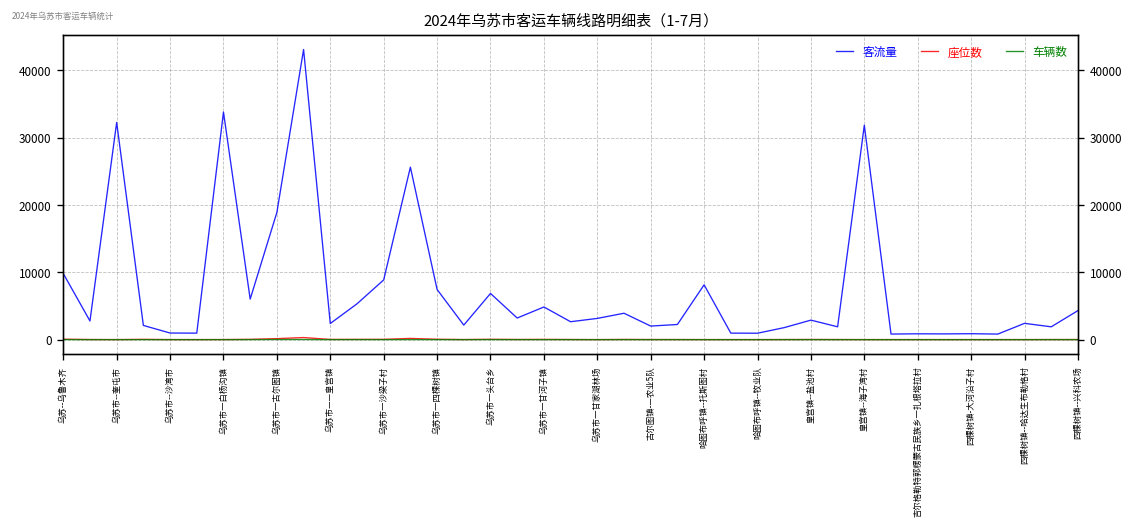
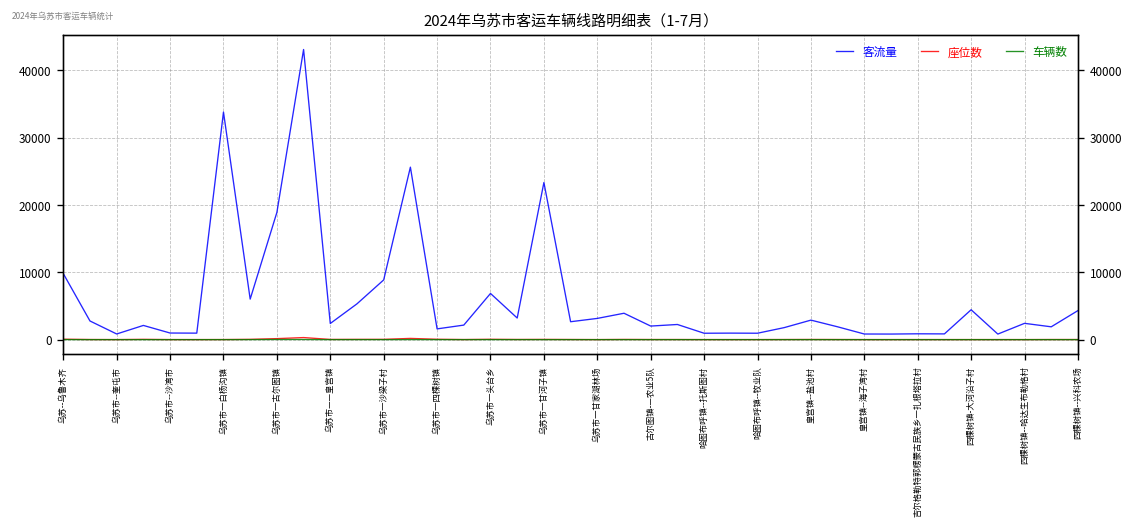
  {
    "客流量": {
      "乌苏--乌鲁木齐": 10000,
-     "乌苏市--奎屯市": 32000,
+     "乌苏市--奎屯市": 1000,
      "乌苏市--沙湾市": 1000,
      "乌苏市一白杨沟镇": 34000,
      "乌苏市一古尔图镇": 19000,
      "乌苏市——皇宫镇": 2000,
      "乌苏市一沙梁子村": 9000,
-     "乌苏市一四棵树镇": 7000,
+     "乌苏市一四棵树镇": 2000,
      "乌苏市一头台乡": 7000,
-     "乌苏市一甘河子镇": 5000,
+     "乌苏市一甘河子镇": 23000,
      "乌苏市一甘家湖林场": 3000,
      "古尔图镇-—农业5队": 2000,
-     "哈图布呼镇--托斯图村": 8000,
+     "哈图布呼镇--托斯图村": 1000,
      "哈图布呼镇--牧业队": 1000,
      "皇宫镇--盐池村": 3000,
-     "皇宫镇--海子湾村": 32000,
+     "皇宫镇--海子湾村": 1000,
      "吉尔格勒特郭楞蒙古民族乡一扎根塔拉村": 1000,
-     "四棵树镇-大河沿子村": 1000,
+     "四棵树镇-大河沿子村": 4000,
      "四棵树镇--哈达生布勒格村": 2000,
      "四棵树镇--兴科农场": 4000
    }
  }
